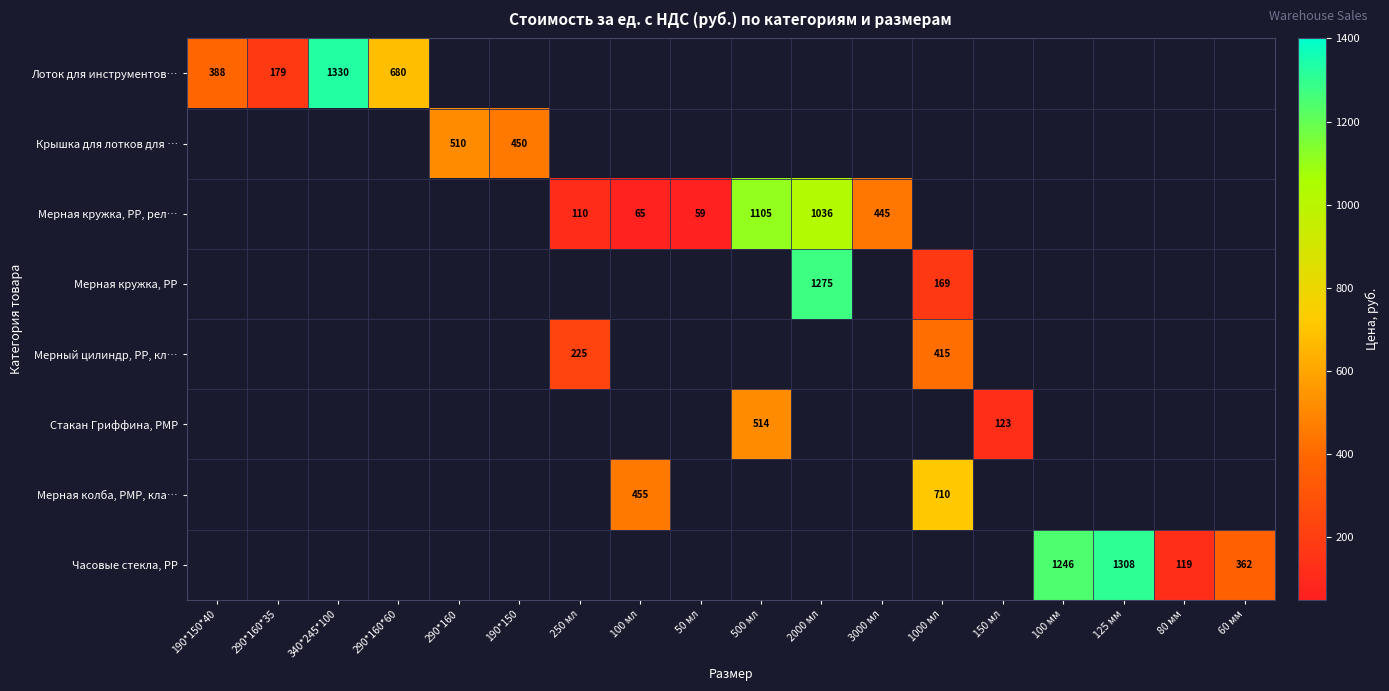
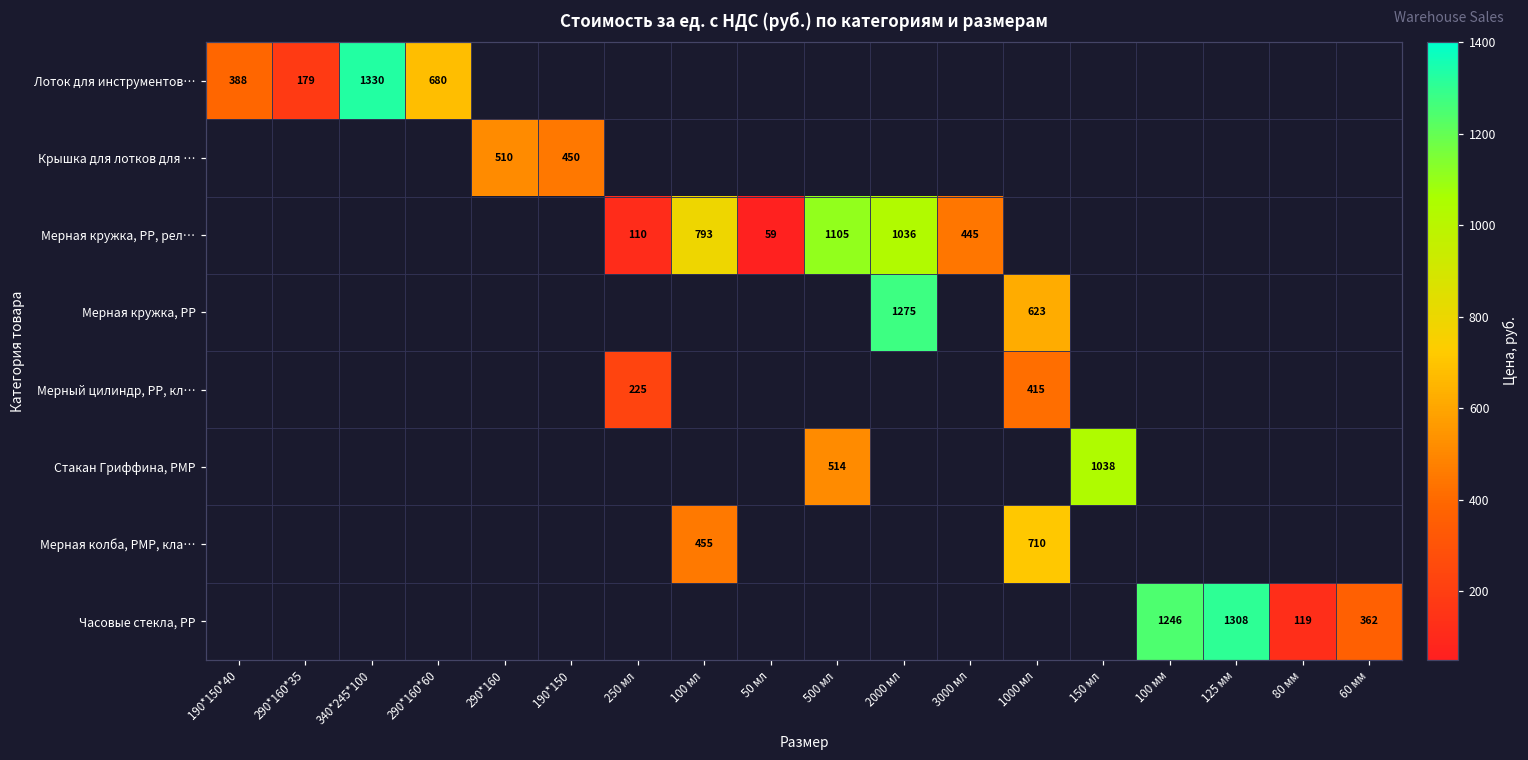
  {
    "Лоток для инструментов…": {
      "190*150*40": 388,
      "290*160*35": 179,
      "340*245*100": 1330,
      "290*160*60": 680
    },
    "Крышка для лотков для …": {
      "290*160": 510,
      "190*150": 450
    },
    "Мерная кружка, РР, рел…": {
      "250 мл": 110,
-     "100 мл": 65,
+     "100 мл": 793,
      "50 мл": 59,
      "500 мл": 1105,
      "2000 мл": 1036,
      "3000 мл": 445
    },
    "Мерная кружка, РР": {
      "2000 мл": 1275,
-     "1000 мл": 169
+     "1000 мл": 623
    },
    "Мерный цилиндр, PP, кл…": {
      "250 мл": 225,
      "1000 мл": 415
    },
    "Стакан Гриффина, PMP": {
      "500 мл": 514,
-     "150 мл": 123
+     "150 мл": 1038
    },
    "Мерная колба, PMP, кла…": {
      "100 мл": 455,
      "1000 мл": 710
    },
    "Часовые стекла, PP": {
      "100 мм": 1246,
      "125 мм": 1308,
      "80 мм": 119,
      "60 мм": 362
    }
  }
